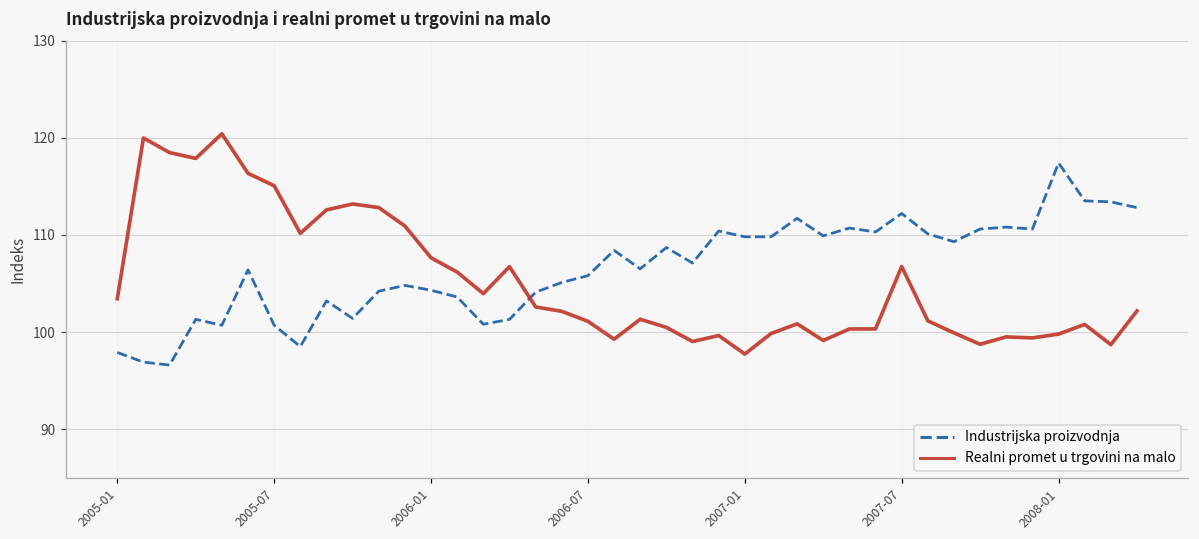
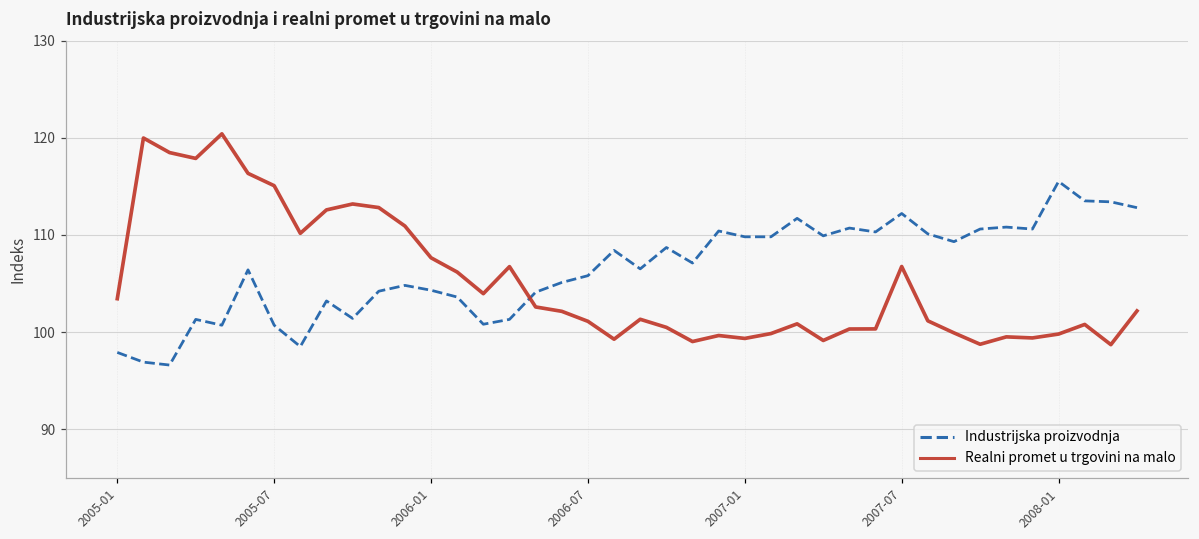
  {
    "Industrijska proizvodnja": {
      "2005-01": 98,
      "2005-07": 101,
      "2006-01": 104,
      "2006-07": 106,
      "2007-01": 110,
      "2007-07": 112,
-     "2008-01": 117
+     "2008-01": 116
    },
    "Realni promet u trgovini na malo": {
      "2005-01": 103,
      "2005-07": 115,
      "2006-01": 108,
      "2006-07": 101,
-     "2007-01": 98,
+     "2007-01": 99,
      "2007-07": 107,
      "2008-01": 100
    }
  }
